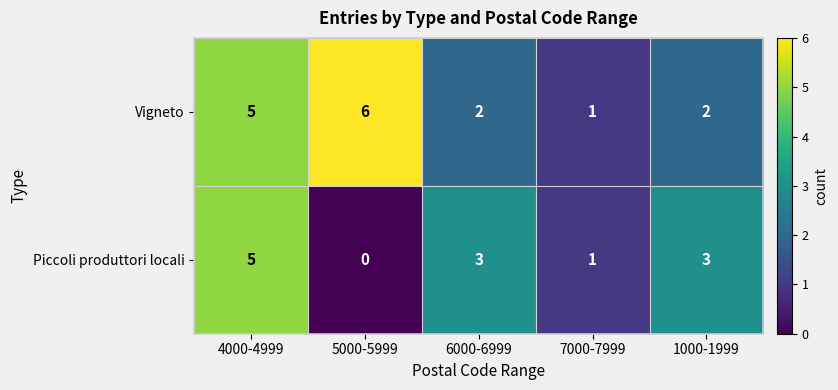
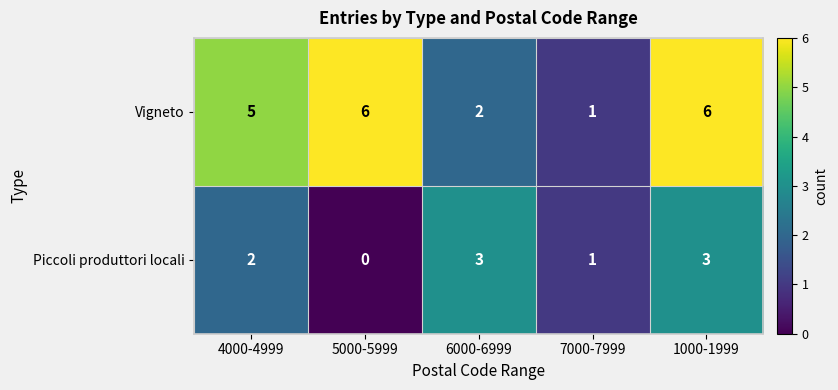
  {
    "Vigneto": {
      "4000-4999": 5,
      "5000-5999": 6,
      "6000-6999": 2,
      "7000-7999": 1,
-     "1000-1999": 2
+     "1000-1999": 6
    },
    "Piccoli produttori locali": {
-     "4000-4999": 5,
+     "4000-4999": 2,
      "5000-5999": 0,
      "6000-6999": 3,
      "7000-7999": 1,
      "1000-1999": 3
    }
  }
